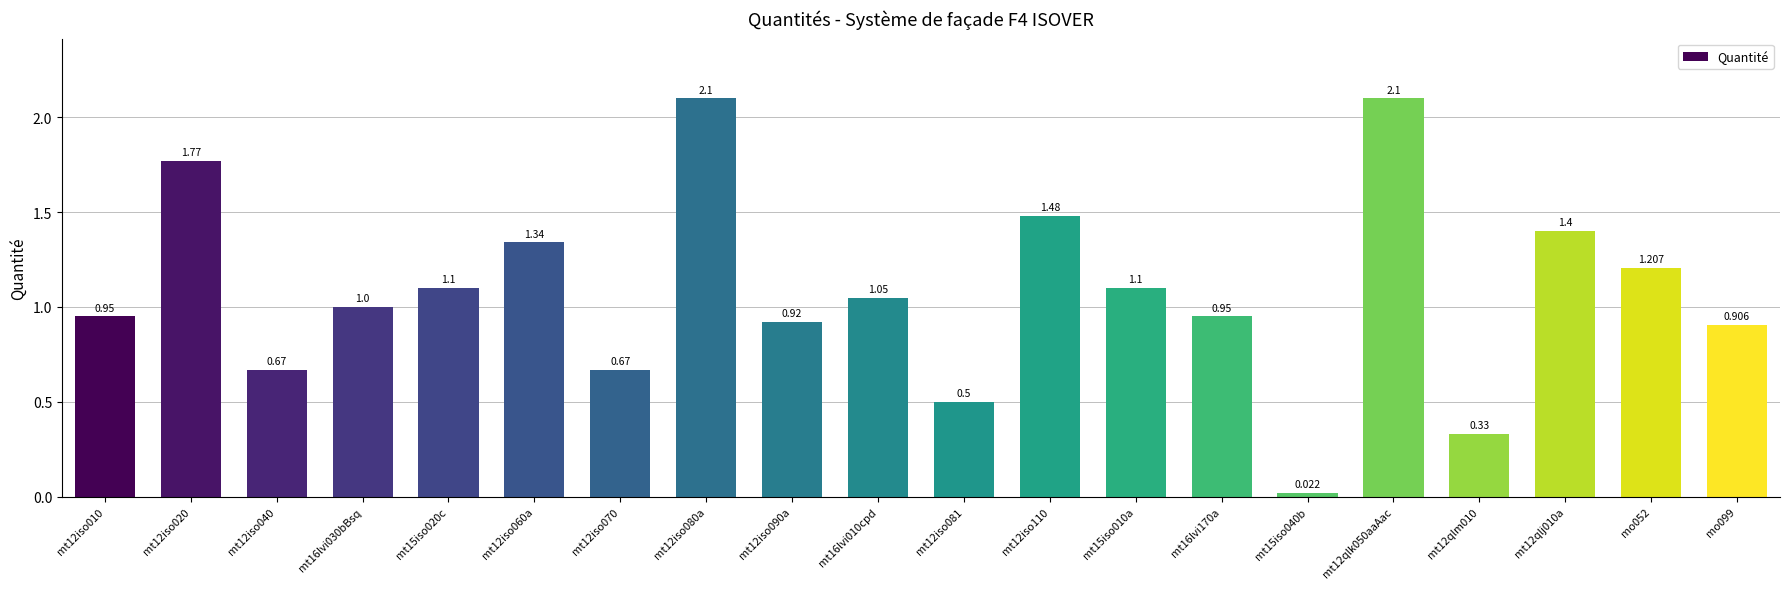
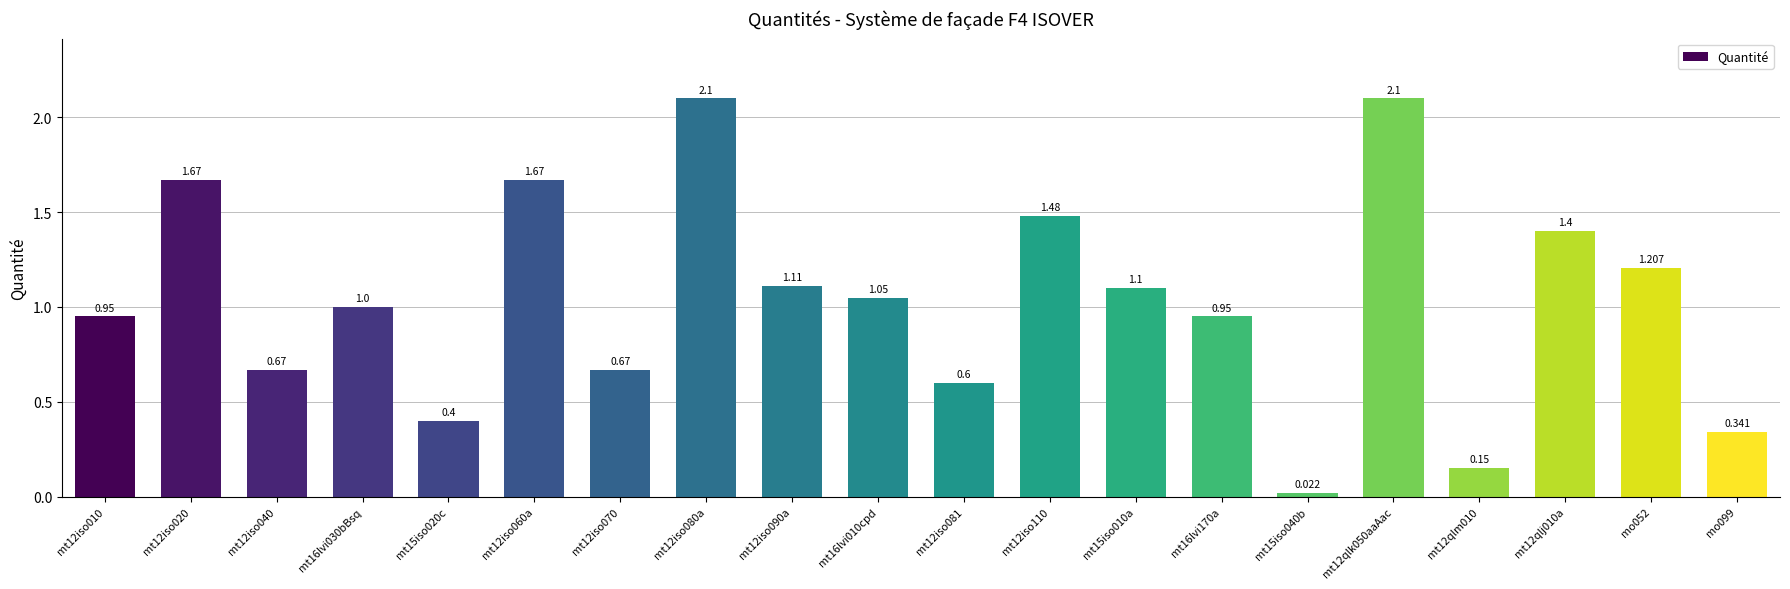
  {
    "mt12iso010": 0.95,
-   "mt12iso020": 1.77,
+   "mt12iso020": 1.67,
    "mt12iso040": 0.67,
    "mt16lvi030bBsq": 1.0,
-   "mt15iso020c": 1.1,
-   "mt12iso060a": 1.34,
+   "mt15iso020c": 0.4,
+   "mt12iso060a": 1.67,
    "mt12iso070": 0.67,
    "mt12iso080a": 2.1,
-   "mt12iso090a": 0.92,
+   "mt12iso090a": 1.11,
    "mt16lvi010cpd": 1.05,
-   "mt12iso081": 0.5,
+   "mt12iso081": 0.6,
    "mt12iso110": 1.48,
    "mt15iso010a": 1.1,
    "mt16lvi170a": 0.95,
    "mt15iso040b": 0.022,
    "mt12qlk050aaAac": 2.1,
-   "mt12qlm010": 0.33,
+   "mt12qlm010": 0.15,
    "mt12qlj010a": 1.4,
    "mo052": 1.207,
-   "mo099": 0.906
+   "mo099": 0.341
  }
